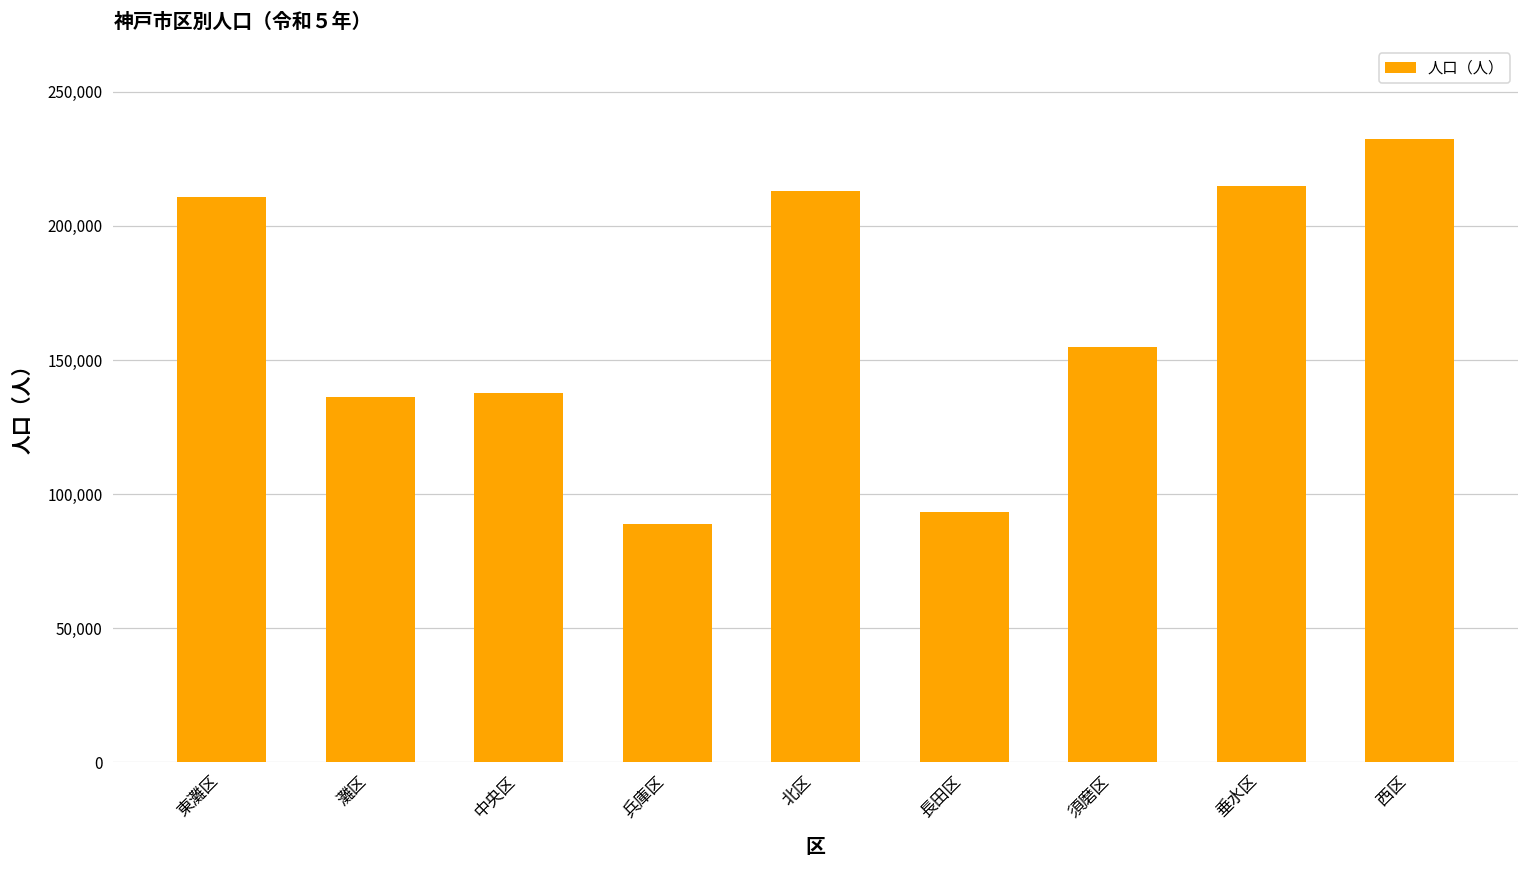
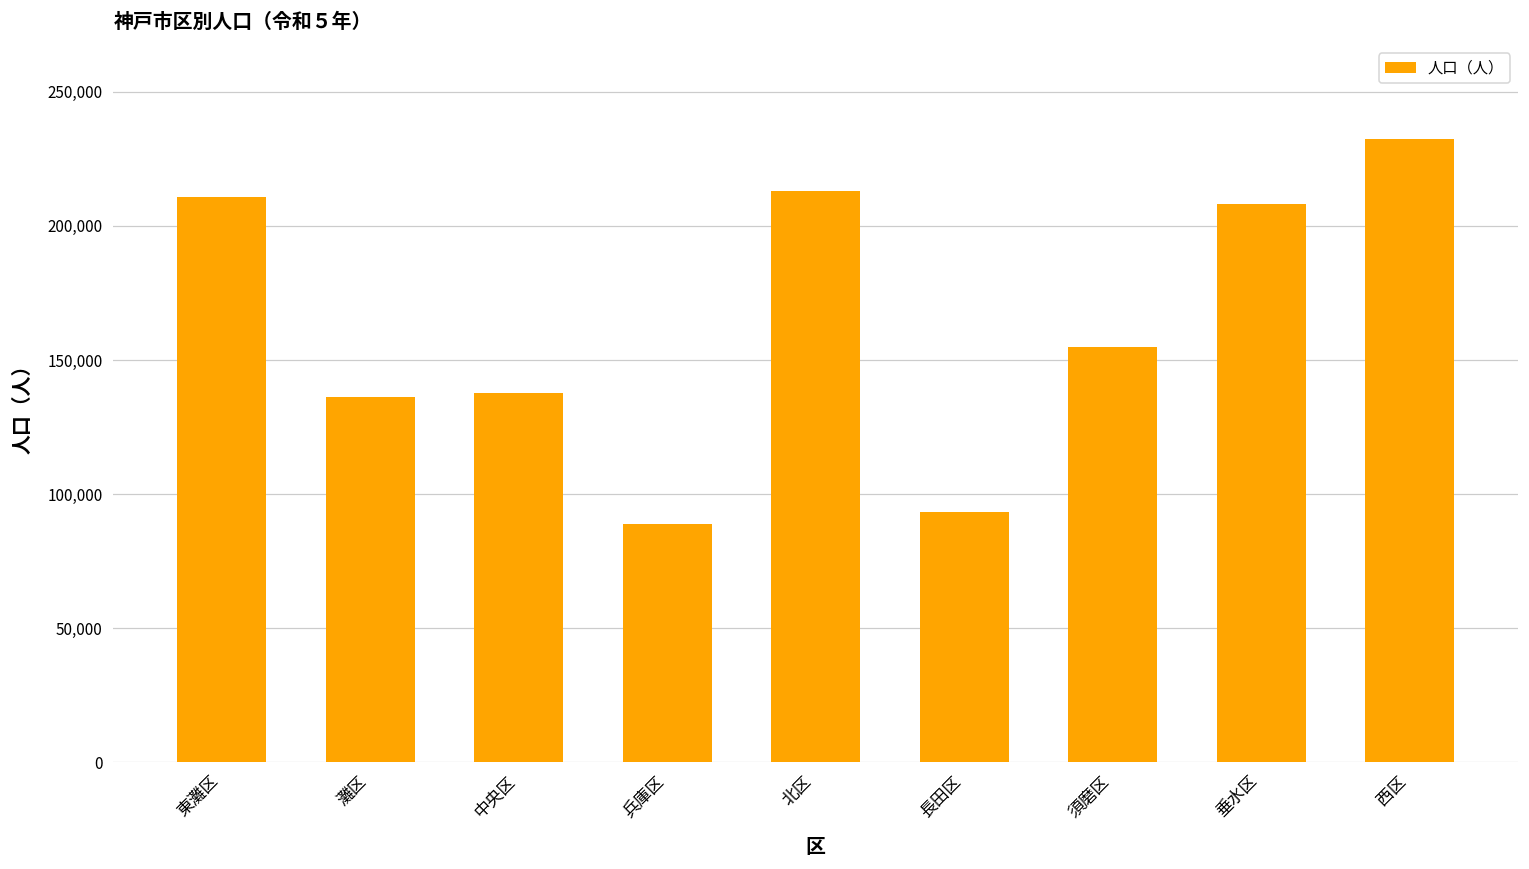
  {
    "東灘区": "211,000",
    "灘区": "136,000",
    "中央区": "138,000",
    "兵庫区": "89,000",
    "北区": "213,000",
    "長田区": "93,000",
    "須磨区": "155,000",
-   "垂水区": "215,000",
+   "垂水区": "208,000",
    "西区": "232,000"
  }
